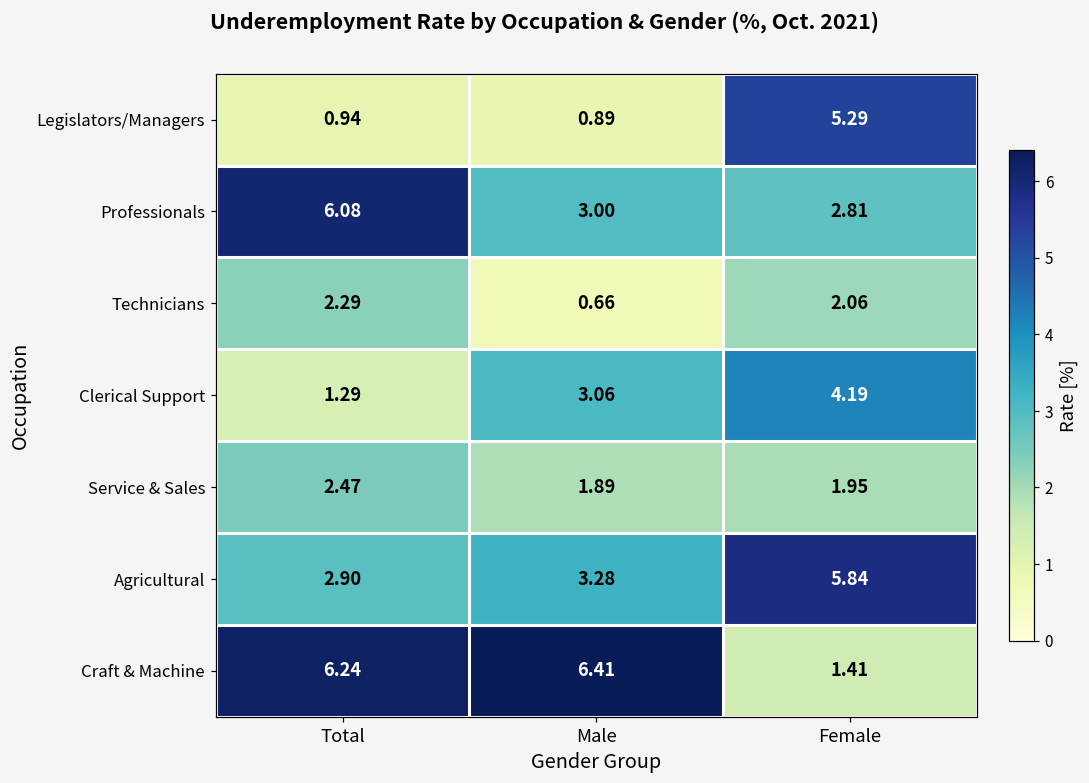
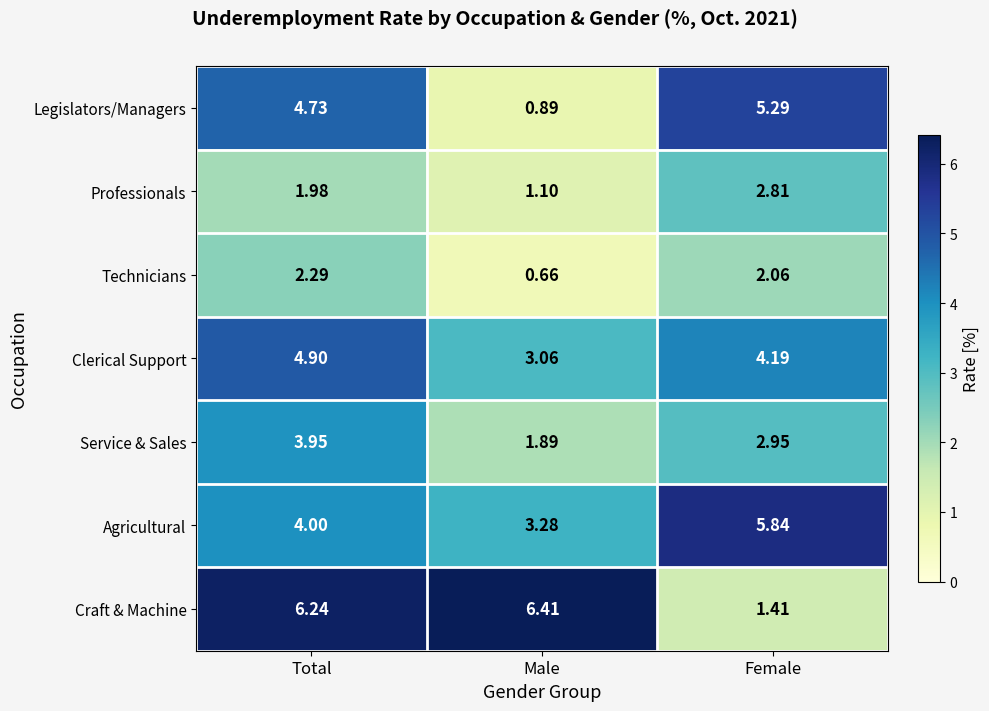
  {
    "Legislators/Managers": {
-     "Total": 0.94,
+     "Total": 4.73,
      "Male": 0.89,
      "Female": 5.29
    },
    "Professionals": {
-     "Total": 6.08,
-     "Male": 3.00,
+     "Total": 1.98,
+     "Male": 1.10,
      "Female": 2.81
    },
    "Technicians": {
      "Total": 2.29,
      "Male": 0.66,
      "Female": 2.06
    },
    "Clerical Support": {
-     "Total": 1.29,
+     "Total": 4.90,
      "Male": 3.06,
      "Female": 4.19
    },
    "Service & Sales": {
-     "Total": 2.47,
+     "Total": 3.95,
      "Male": 1.89,
-     "Female": 1.95
+     "Female": 2.95
    },
    "Agricultural": {
-     "Total": 2.90,
+     "Total": 4.00,
      "Male": 3.28,
      "Female": 5.84
    },
    "Craft & Machine": {
      "Total": 6.24,
      "Male": 6.41,
      "Female": 1.41
    }
  }
